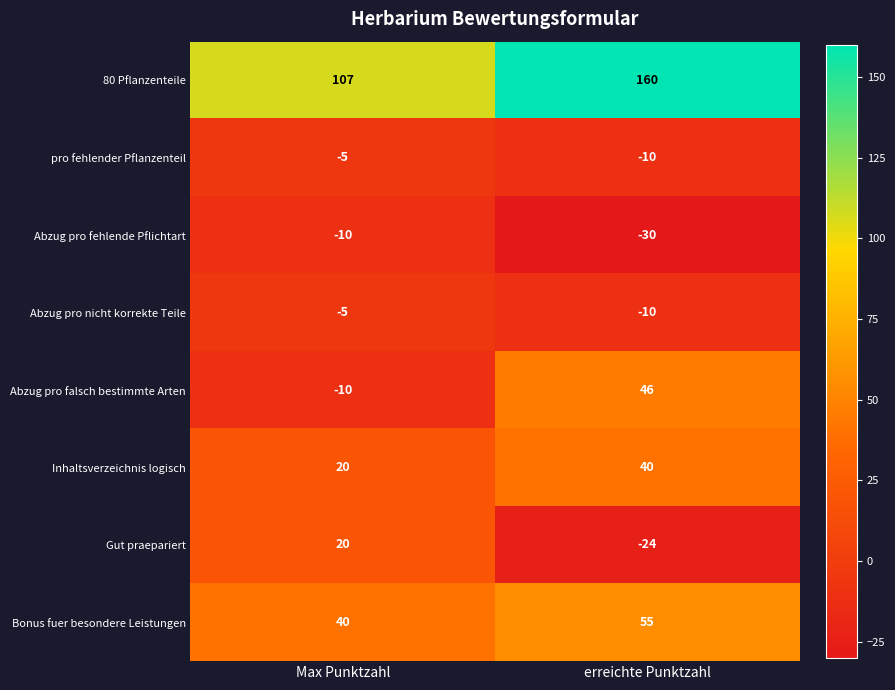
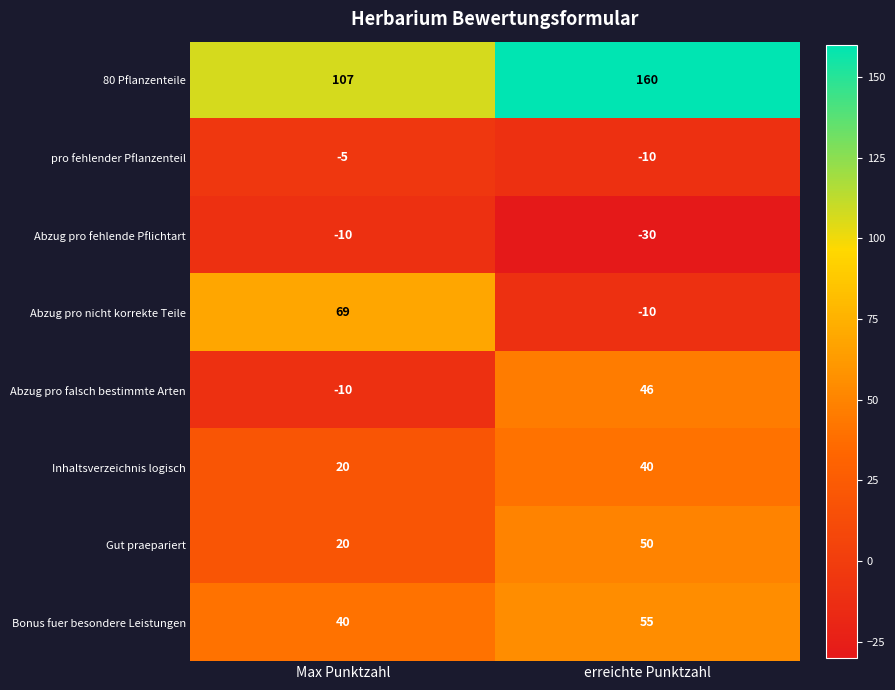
  {
    "80 Pflanzenteile": {
      "Max Punktzahl": 107,
      "erreichte Punktzahl": 160
    },
    "pro fehlender Pflanzenteil": {
      "Max Punktzahl": -5,
      "erreichte Punktzahl": -10
    },
    "Abzug pro fehlende Pflichtart": {
      "Max Punktzahl": -10,
      "erreichte Punktzahl": -30
    },
    "Abzug pro nicht korrekte Teile": {
-     "Max Punktzahl": -5,
+     "Max Punktzahl": 69,
      "erreichte Punktzahl": -10
    },
    "Abzug pro falsch bestimmte Arten": {
      "Max Punktzahl": -10,
      "erreichte Punktzahl": 46
    },
    "Inhaltsverzeichnis logisch": {
      "Max Punktzahl": 20,
      "erreichte Punktzahl": 40
    },
    "Gut praepariert": {
      "Max Punktzahl": 20,
-     "erreichte Punktzahl": -24
+     "erreichte Punktzahl": 50
    },
    "Bonus fuer besondere Leistungen": {
      "Max Punktzahl": 40,
      "erreichte Punktzahl": 55
    }
  }
